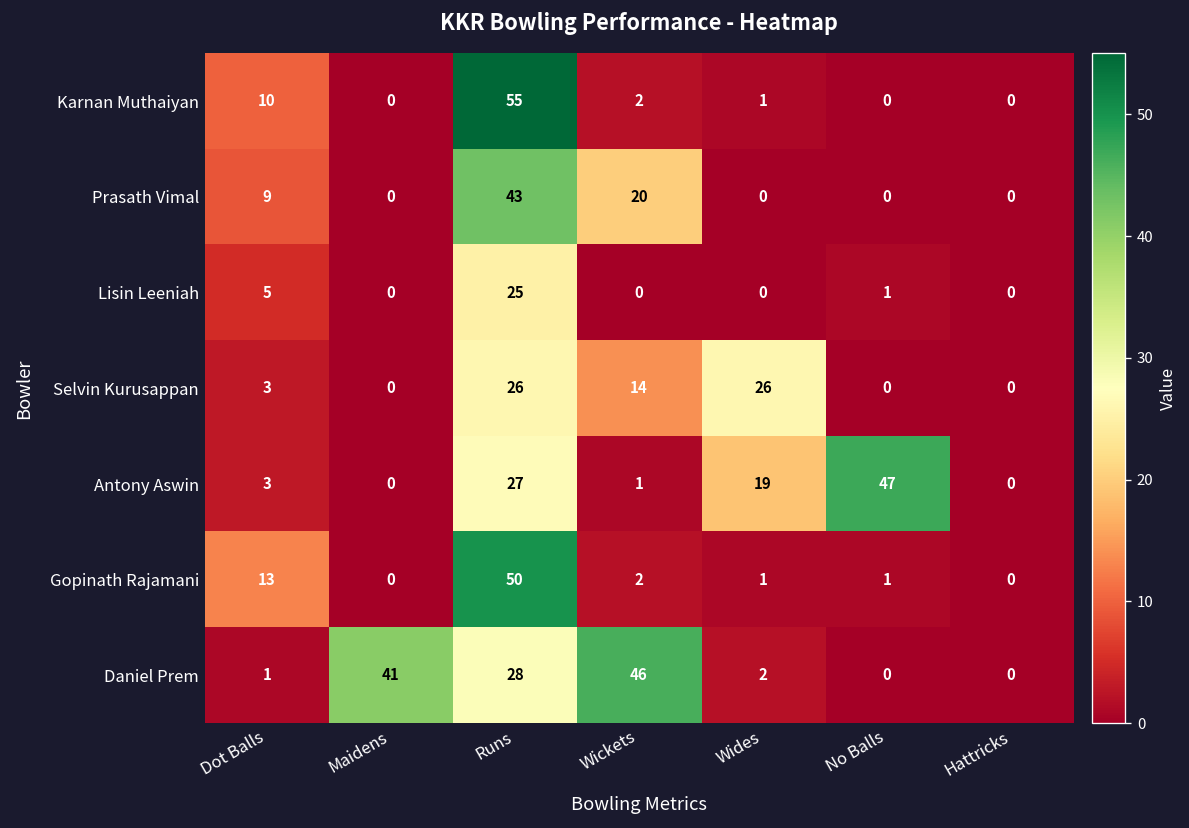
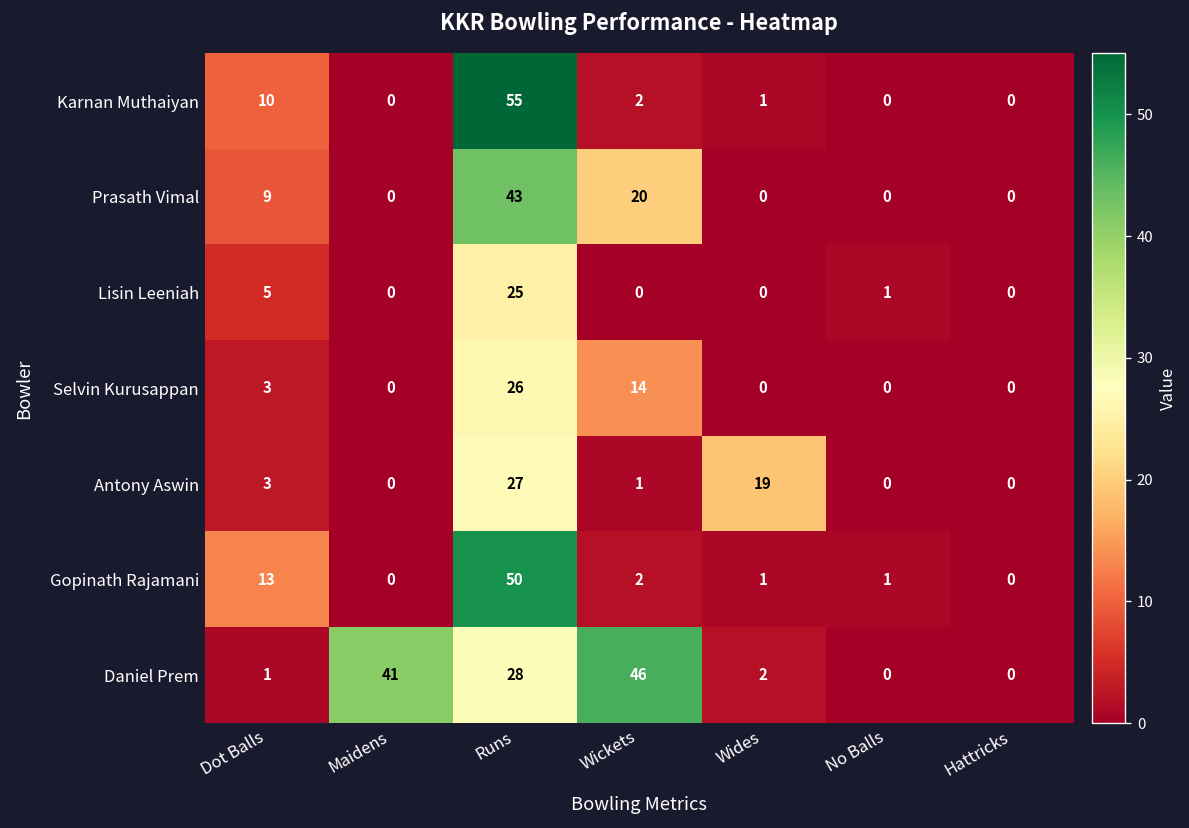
  {
    "Karnan Muthaiyan": {
      "Dot Balls": 10,
      "Maidens": 0,
      "Runs": 55,
      "Wickets": 2,
      "Wides": 1,
      "No Balls": 0,
      "Hattricks": 0
    },
    "Prasath Vimal": {
      "Dot Balls": 9,
      "Maidens": 0,
      "Runs": 43,
      "Wickets": 20,
      "Wides": 0,
      "No Balls": 0,
      "Hattricks": 0
    },
    "Lisin Leeniah": {
      "Dot Balls": 5,
      "Maidens": 0,
      "Runs": 25,
      "Wickets": 0,
      "Wides": 0,
      "No Balls": 1,
      "Hattricks": 0
    },
    "Selvin Kurusappan": {
      "Dot Balls": 3,
      "Maidens": 0,
      "Runs": 26,
      "Wickets": 14,
-     "Wides": 26,
+     "Wides": 0,
      "No Balls": 0,
      "Hattricks": 0
    },
    "Antony Aswin": {
      "Dot Balls": 3,
      "Maidens": 0,
      "Runs": 27,
      "Wickets": 1,
      "Wides": 19,
-     "No Balls": 47,
+     "No Balls": 0,
      "Hattricks": 0
    },
    "Gopinath Rajamani": {
      "Dot Balls": 13,
      "Maidens": 0,
      "Runs": 50,
      "Wickets": 2,
      "Wides": 1,
      "No Balls": 1,
      "Hattricks": 0
    },
    "Daniel Prem": {
      "Dot Balls": 1,
      "Maidens": 41,
      "Runs": 28,
      "Wickets": 46,
      "Wides": 2,
      "No Balls": 0,
      "Hattricks": 0
    }
  }
